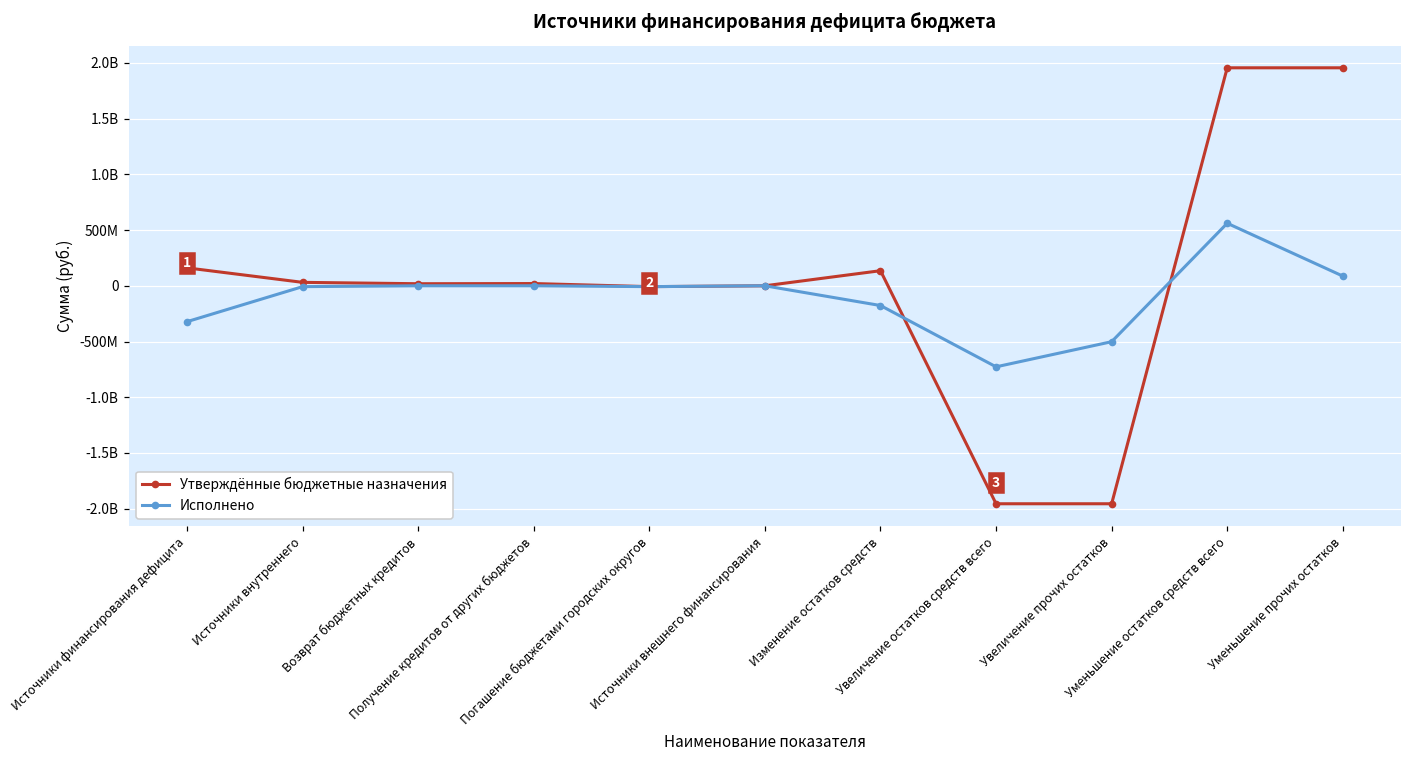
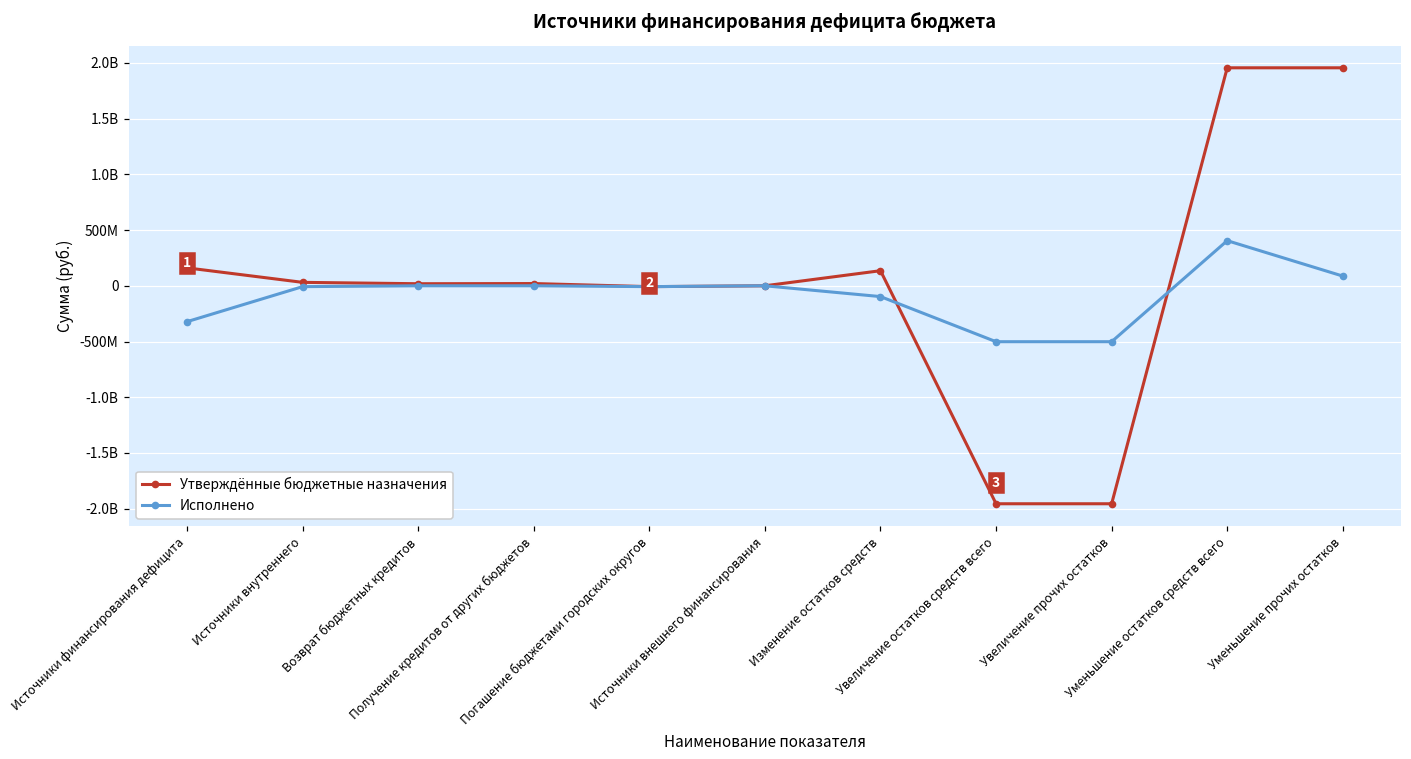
  {
    "Утверждённые бюджетные назначения": {
      "Источники внутреннего": 30000000,
      "Изменение остатков средств": 140000000,
      "Увеличение прочих остатков": -1960000000,
      "Уменьшение остатков средств всего": 1960000000,
      "Уменьшение прочих остатков": 1960000000
    },
    "Исполнено": {
      "Источники финансирования дефицита": -320000000,
      "Источники внутреннего": -10000000,
-     "Изменение остатков средств": -180000000,
-     "Увеличение остатков средств всего": -730000000,
+     "Изменение остатков средств": -100000000,
+     "Увеличение остатков средств всего": -500000000,
      "Увеличение прочих остатков": -500000000,
-     "Уменьшение остатков средств всего": 560000000,
+     "Уменьшение остатков средств всего": 400000000,
      "Уменьшение прочих остатков": 90000000
    }
  }
